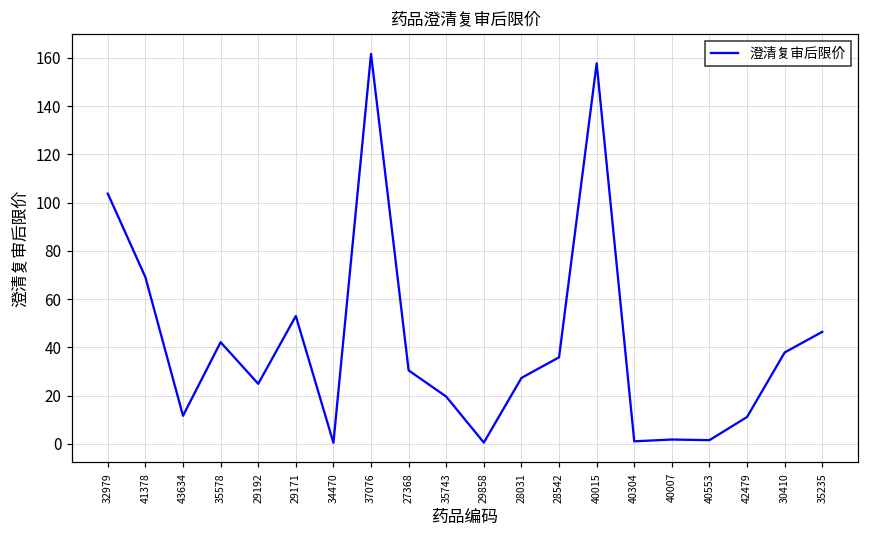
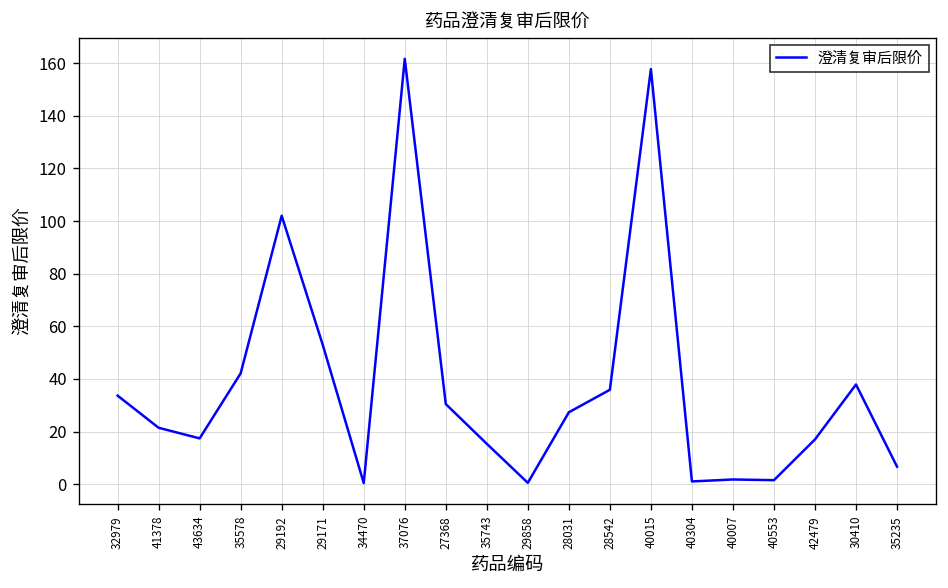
  {
-   "32979": 104,
-   "41378": 69,
-   "43634": 12,
+   "32979": 34,
+   "41378": 21,
+   "43634": 17,
    "35578": 42,
-   "29192": 25,
+   "29192": 102,
    "29171": 53,
    "34470": 0,
    "37076": 162,
    "27368": 30,
-   "35743": 20,
+   "35743": 15,
    "29858": 1,
    "28031": 27,
    "28542": 36,
    "40015": 158,
    "40304": 1,
    "40007": 2,
    "40553": 2,
-   "42479": 11,
+   "42479": 17,
    "30410": 38,
-   "35235": 46
+   "35235": 7
  }
